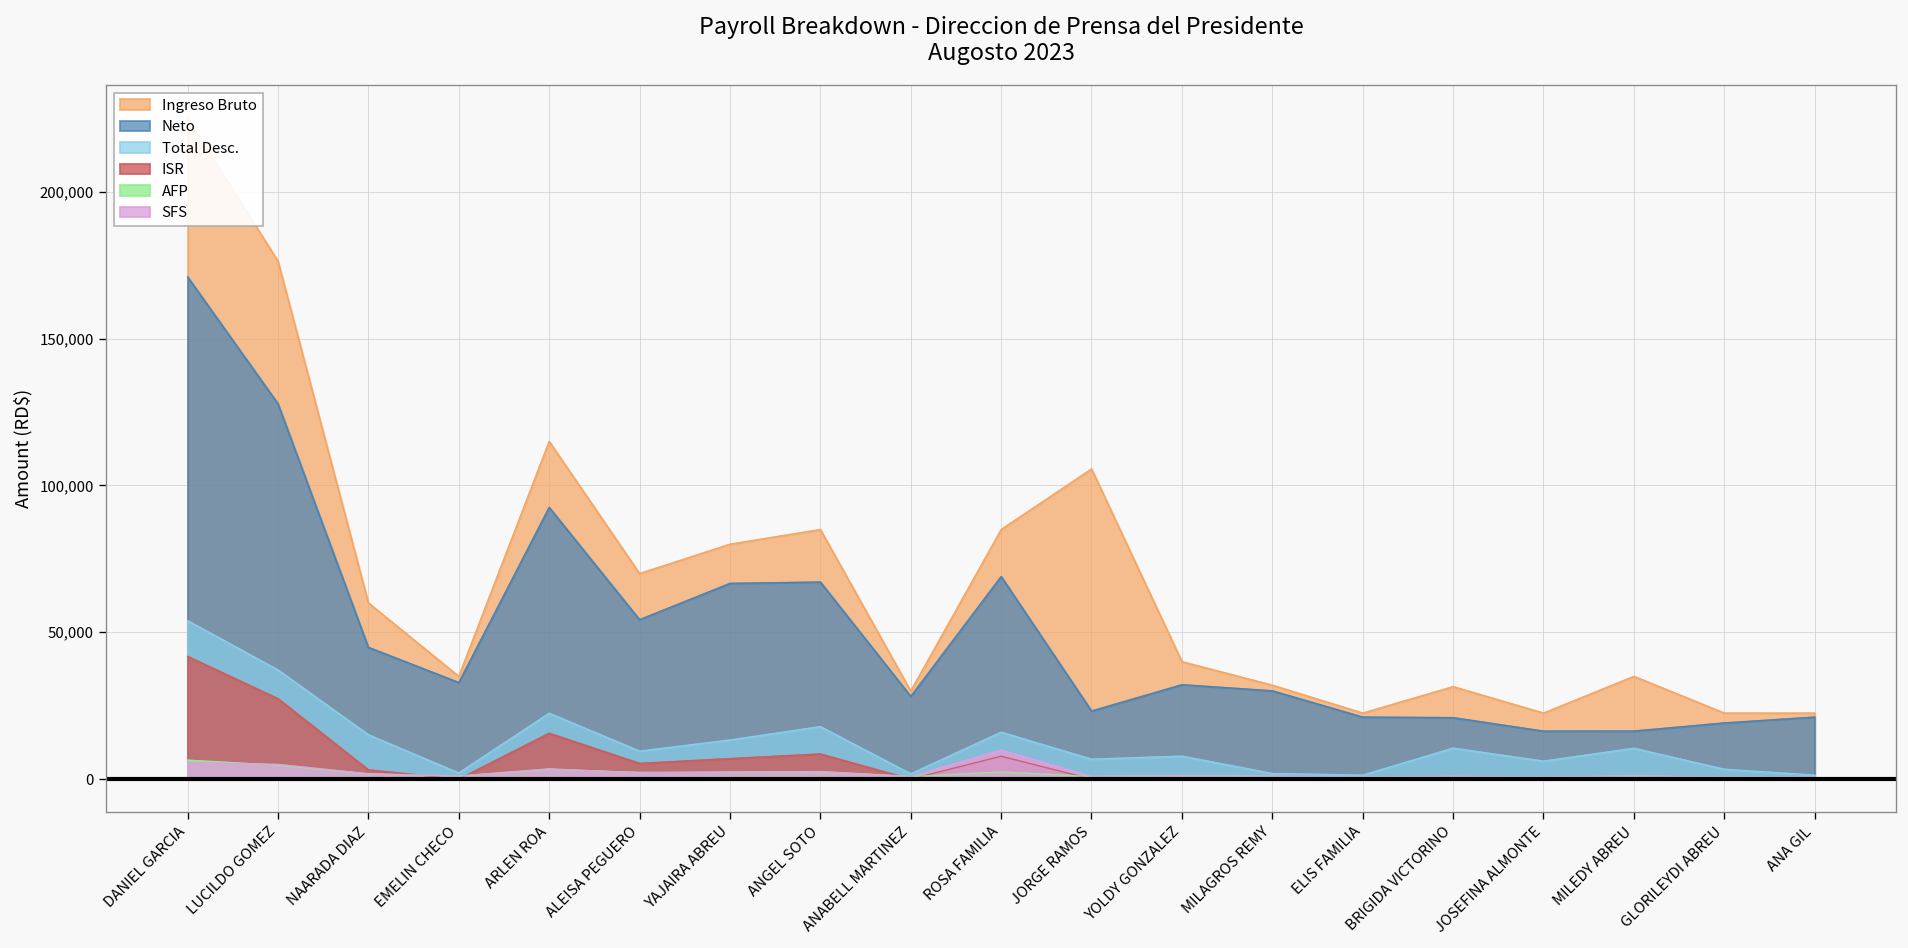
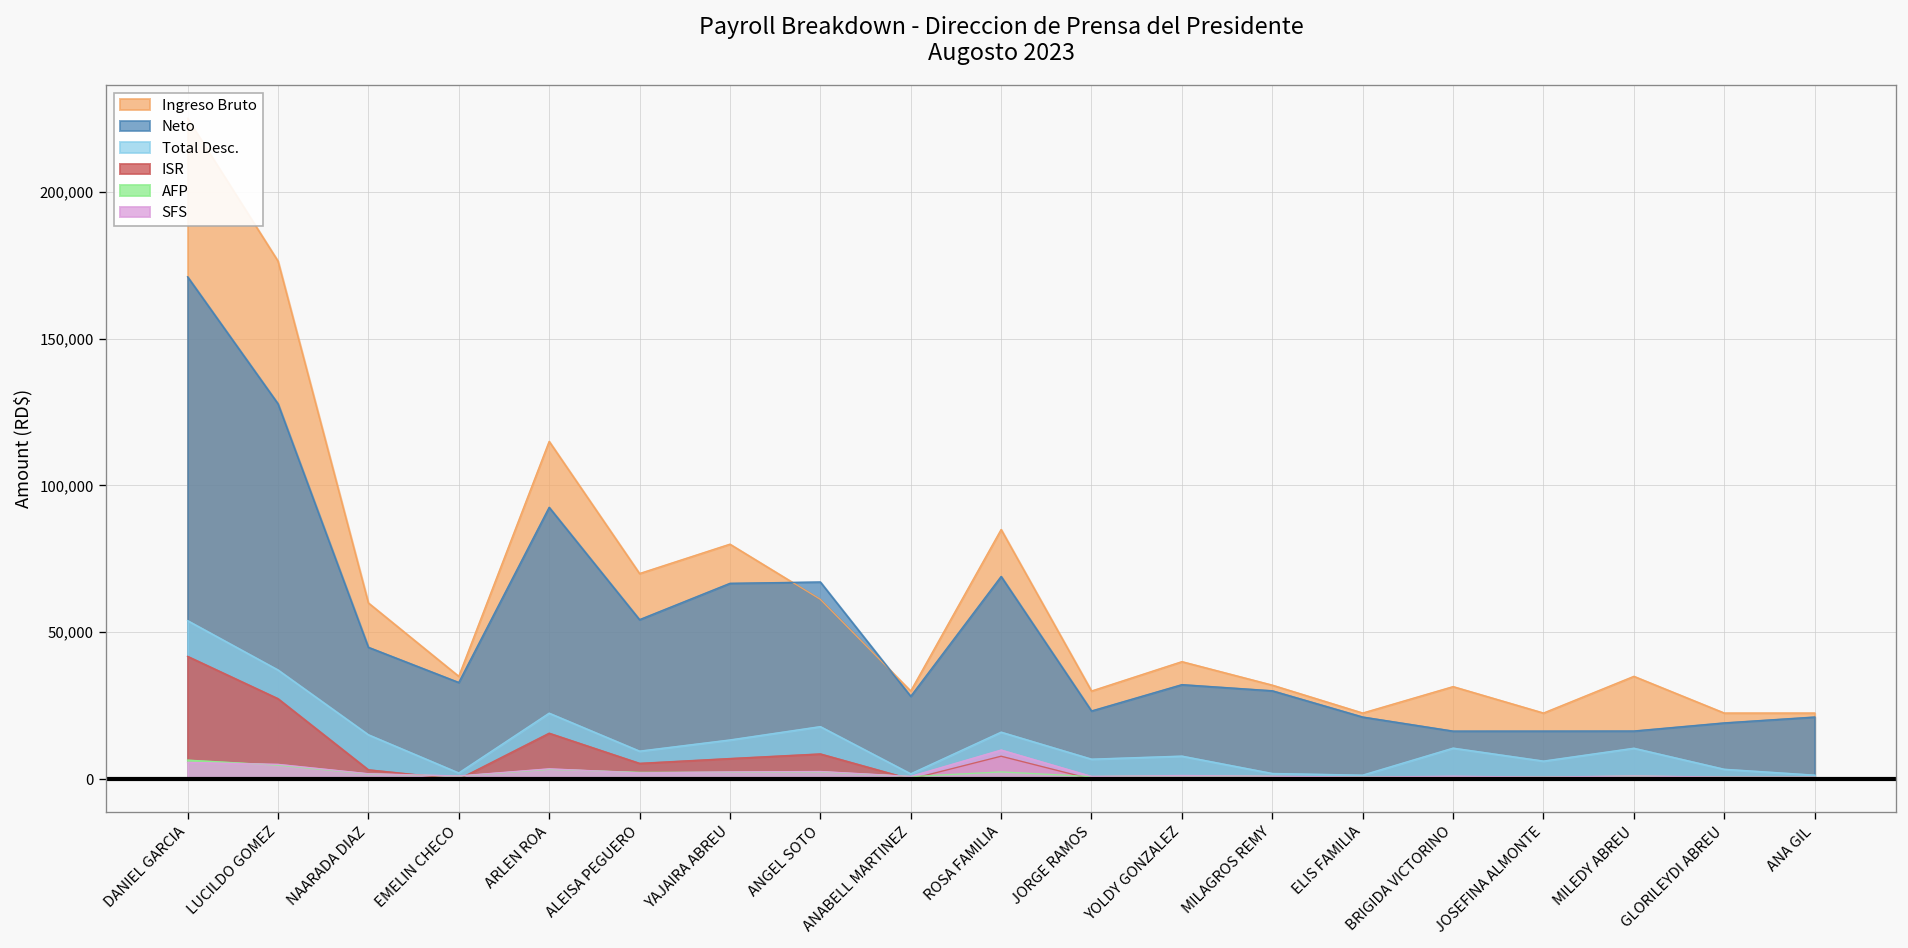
  {
    "Ingreso Bruto": {
      "LUCILDO GOMEZ": "176,000",
      "NAARADA DIAZ": "60,000",
      "EMELIN CHECO": "35,000",
      "ARLEN ROA": "115,000",
      "ALEISA PEGUERO": "70,000",
      "YAJAIRA ABREU": "80,000",
-     "ANGEL SOTO": "85,000",
+     "ANGEL SOTO": "61,000",
      "ANABELL MARTINEZ": "30,000",
      "ROSA FAMILIA": "85,000",
-     "JORGE RAMOS": "106,000",
+     "JORGE RAMOS": "30,000",
      "YOLDY GONZALEZ": "40,000",
      "MILAGROS REMY": "32,000",
      "ELIS FAMILIA": "23,000",
      "BRIGIDA VICTORINO": "32,000",
      "JOSEFINA ALMONTE": "23,000",
      "MILEDY ABREU": "35,000",
      "GLORILEYDI ABREU": "23,000",
      "ANA GIL": "23,000"
    },
    "Neto": {
      "DANIEL GARCIA": "171,000",
      "LUCILDO GOMEZ": "128,000",
      "NAARADA DIAZ": "45,000",
      "EMELIN CHECO": "33,000",
      "ARLEN ROA": "93,000",
      "ALEISA PEGUERO": "54,000",
      "YAJAIRA ABREU": "67,000",
      "ANGEL SOTO": "67,000",
      "ANABELL MARTINEZ": "28,000",
      "ROSA FAMILIA": "69,000",
      "JORGE RAMOS": "23,000",
      "YOLDY GONZALEZ": "32,000",
      "MILAGROS REMY": "30,000",
      "ELIS FAMILIA": "21,000",
-     "BRIGIDA VICTORINO": "21,000",
+     "BRIGIDA VICTORINO": "16,000",
      "JOSEFINA ALMONTE": "16,000",
      "MILEDY ABREU": "16,000",
      "GLORILEYDI ABREU": "19,000",
      "ANA GIL": "21,000"
    },
    "Total Desc.": {
      "DANIEL GARCIA": "54,000",
      "LUCILDO GOMEZ": "37,000",
      "NAARADA DIAZ": "15,000",
      "ARLEN ROA": "22,000",
      "ALEISA PEGUERO": "10,000",
      "YAJAIRA ABREU": "13,000",
      "ANGEL SOTO": "18,000",
      "ROSA FAMILIA": "16,000",
      "JORGE RAMOS": "7,000",
      "YOLDY GONZALEZ": "8,000",
      "BRIGIDA VICTORINO": "11,000",
      "JOSEFINA ALMONTE": "6,000",
      "MILEDY ABREU": "11,000",
      "GLORILEYDI ABREU": "3,000"
    },
    "ISR": {
      "DANIEL GARCIA": "42,000",
      "LUCILDO GOMEZ": "27,000",
      "NAARADA DIAZ": "3,000",
      "ARLEN ROA": "16,000",
      "ALEISA PEGUERO": "5,000",
      "YAJAIRA ABREU": "7,000",
      "ANGEL SOTO": "9,000",
      "ROSA FAMILIA": "8,000"
    },
    "AFP": {
      "ROSA FAMILIA": "2,000"
    },
    "SFS": {
      "ROSA FAMILIA": "10,000"
    }
  }
